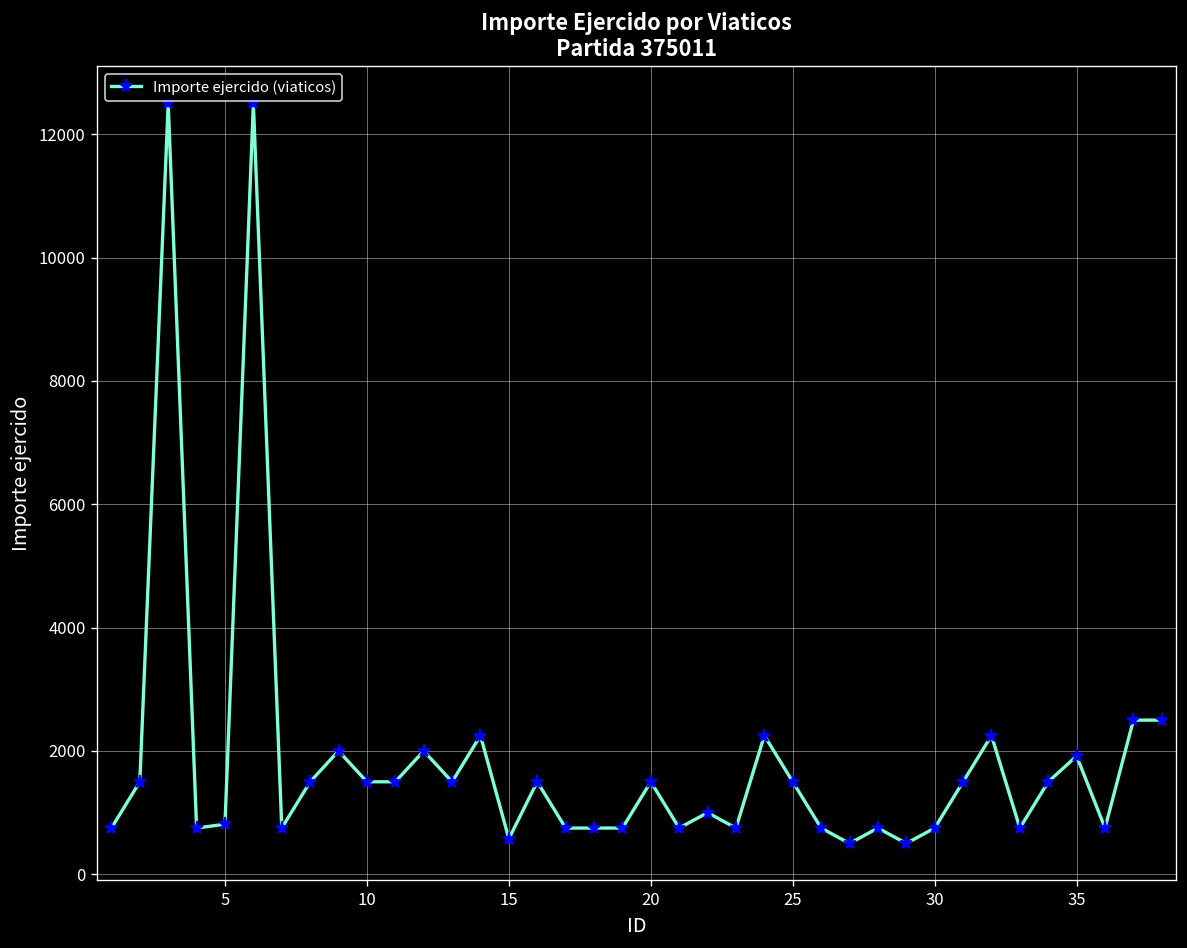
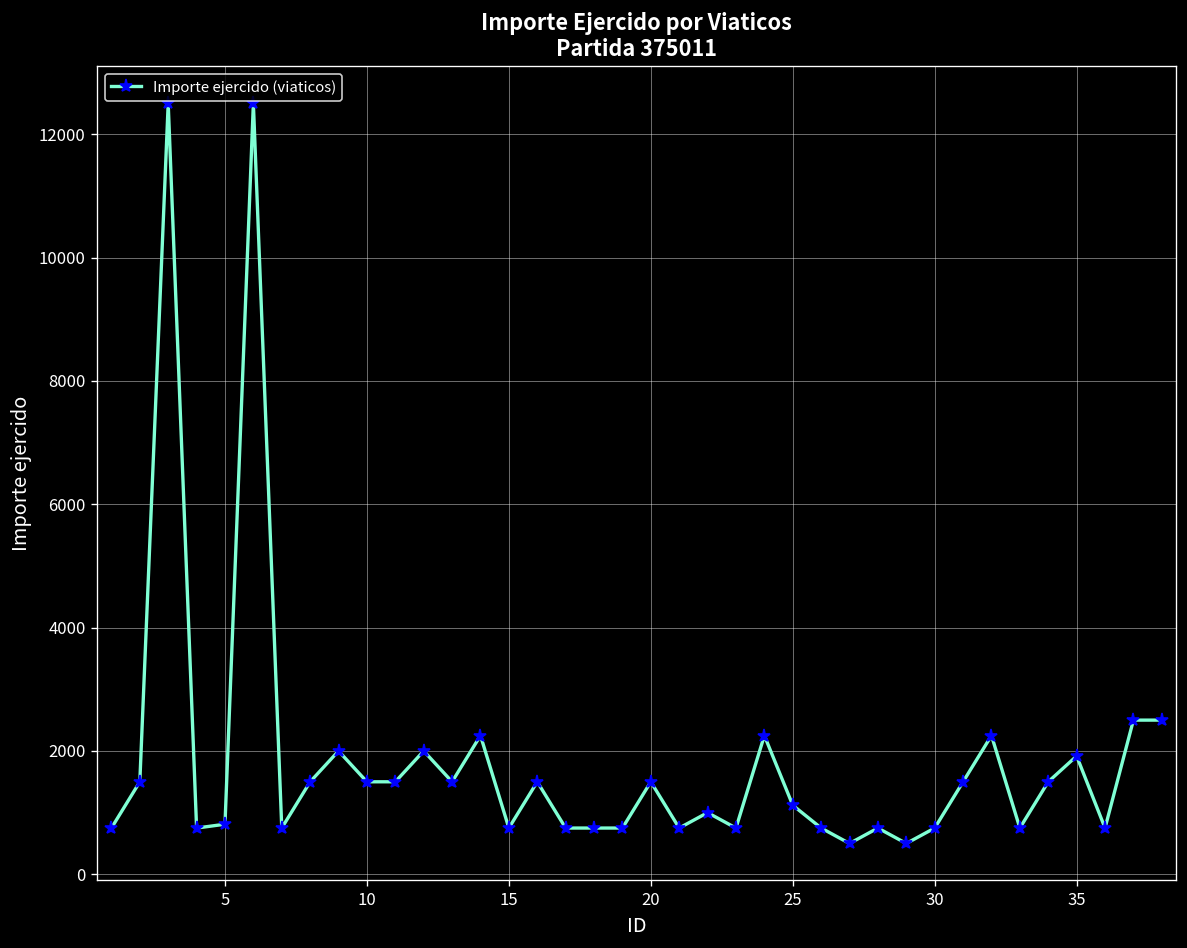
  {
    "5": 800,
    "10": 1500,
-   "15": 600,
+   "15": 800,
    "20": 1500,
-   "25": 1500,
+   "25": 1100,
    "30": 800,
    "35": 1900
  }
